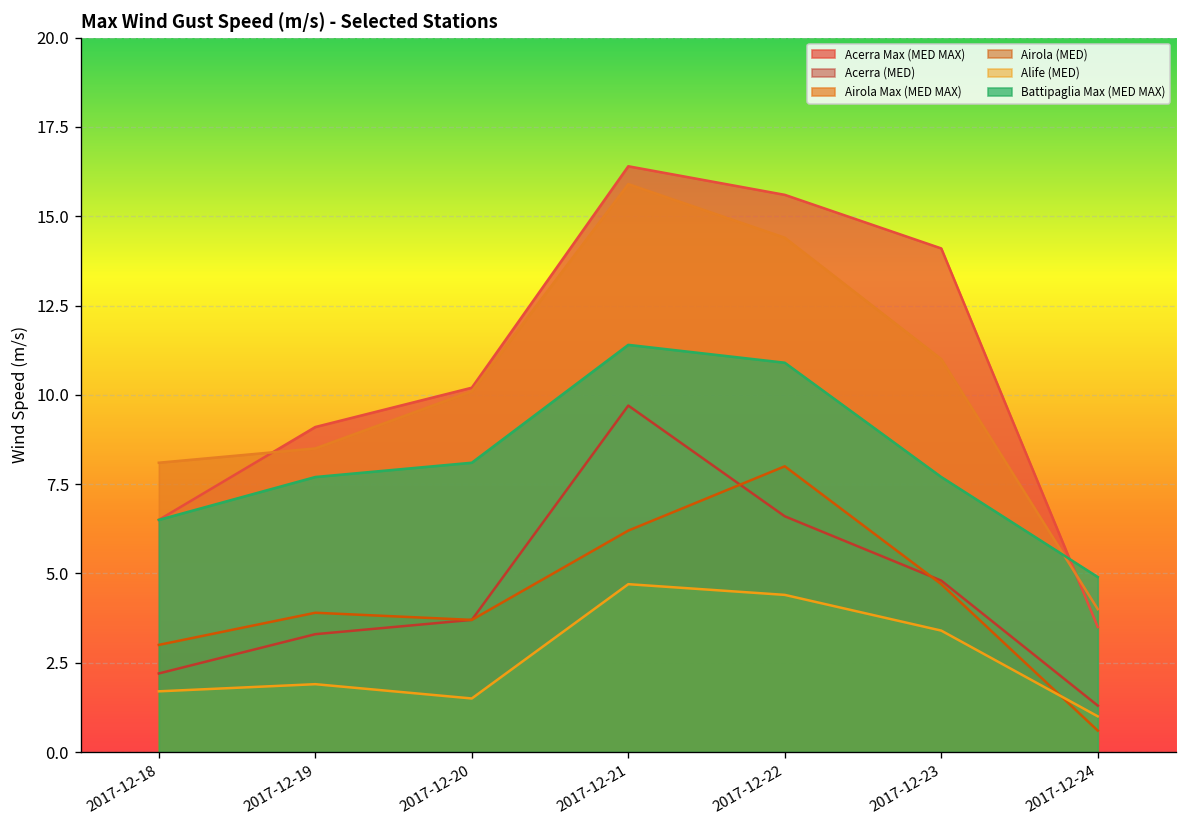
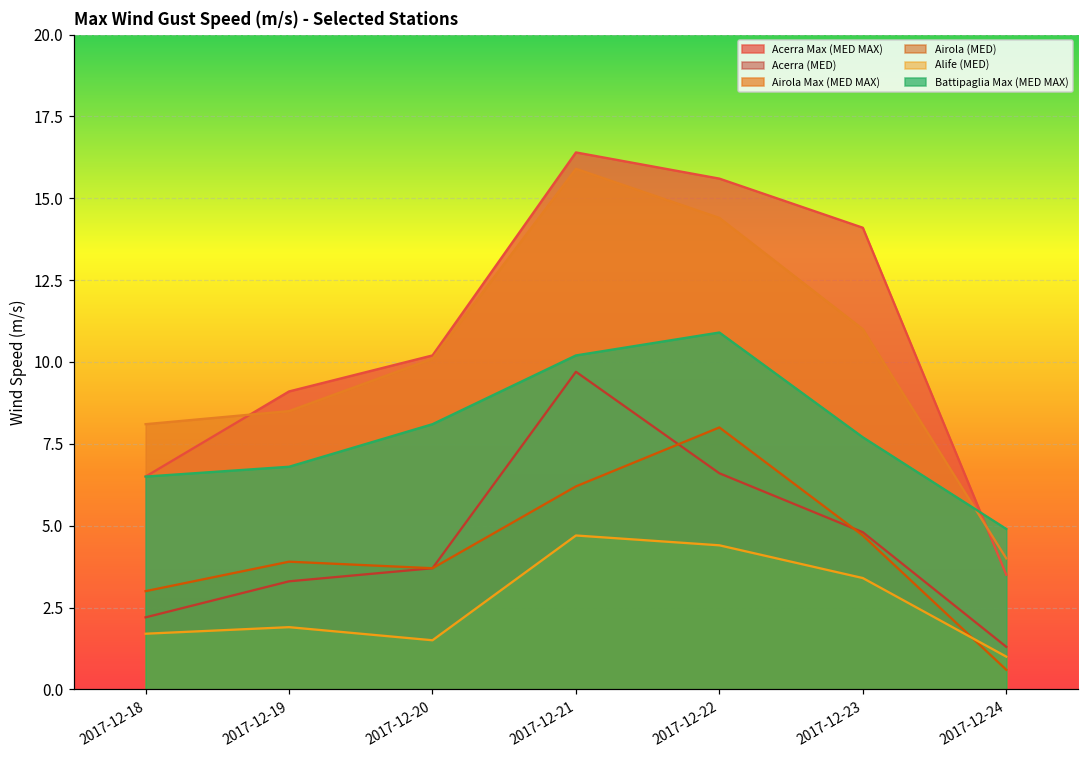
  {
    "Battipaglia Max (MED MAX)": {
-     "2017-12-19": 7.7,
+     "2017-12-19": 6.8,
      "2017-12-20": 8.1,
-     "2017-12-21": 11.4,
+     "2017-12-21": 10.2,
      "2017-12-22": 10.9,
      "2017-12-23": 7.7,
      "2017-12-24": 4.9
    }
  }
